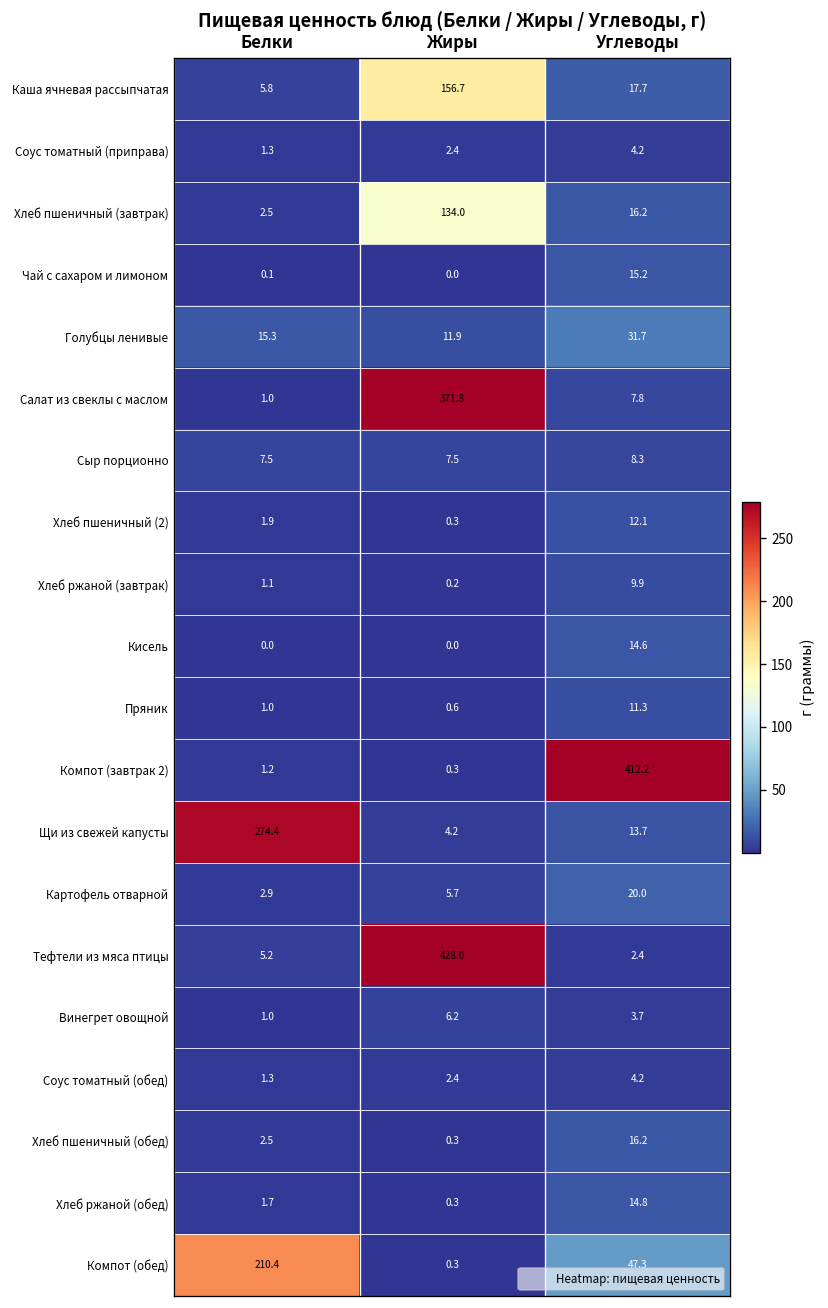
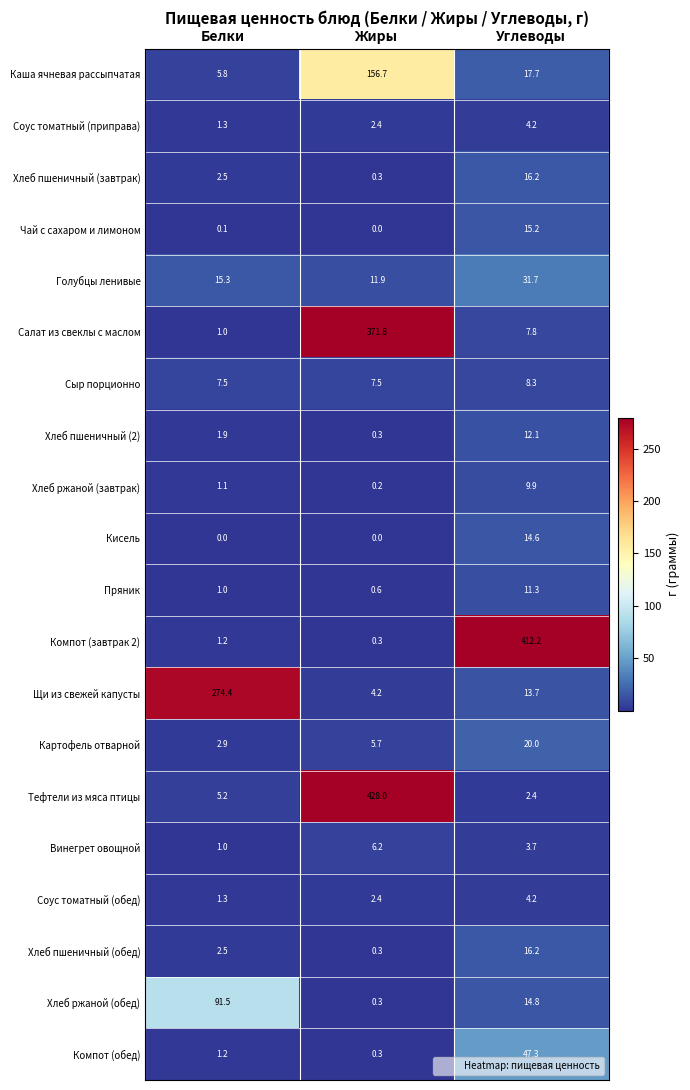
  {
    "Каша ячневая рассыпчатая": {
      "Белки": 5.8,
      "Жиры": 156.7,
      "Углеводы": 17.7
    },
    "Соус томатный (приправа)": {
      "Белки": 1.3,
      "Жиры": 2.4,
      "Углеводы": 4.2
    },
    "Хлеб пшеничный (завтрак)": {
      "Белки": 2.5,
-     "Жиры": 134.0,
+     "Жиры": 0.3,
      "Углеводы": 16.2
    },
    "Чай с сахаром и лимоном": {
      "Белки": 0.1,
      "Жиры": 0.0,
      "Углеводы": 15.2
    },
    "Голубцы ленивые": {
      "Белки": 15.3,
      "Жиры": 11.9,
      "Углеводы": 31.7
    },
    "Салат из свеклы с маслом": {
      "Белки": 1.0,
      "Жиры": 371.8,
      "Углеводы": 7.8
    },
    "Сыр порционно": {
      "Белки": 7.5,
      "Жиры": 7.5,
      "Углеводы": 8.3
    },
    "Хлеб пшеничный (2)": {
      "Белки": 1.9,
      "Жиры": 0.3,
      "Углеводы": 12.1
    },
    "Хлеб ржаной (завтрак)": {
      "Белки": 1.1,
      "Жиры": 0.2,
      "Углеводы": 9.9
    },
    "Кисель": {
      "Белки": 0.0,
      "Жиры": 0.0,
      "Углеводы": 14.6
    },
    "Пряник": {
      "Белки": 1.0,
      "Жиры": 0.6,
      "Углеводы": 11.3
    },
    "Компот (завтрак 2)": {
      "Белки": 1.2,
      "Жиры": 0.3,
      "Углеводы": 412.2
    },
    "Щи из свежей капусты": {
      "Белки": 274.4,
      "Жиры": 4.2,
      "Углеводы": 13.7
    },
    "Картофель отварной": {
      "Белки": 2.9,
      "Жиры": 5.7,
      "Углеводы": 20.0
    },
    "Тефтели из мяса птицы": {
      "Белки": 5.2,
      "Жиры": 428.0,
      "Углеводы": 2.4
    },
    "Винегрет овощной": {
      "Белки": 1.0,
      "Жиры": 6.2,
      "Углеводы": 3.7
    },
    "Соус томатный (обед)": {
      "Белки": 1.3,
      "Жиры": 2.4,
      "Углеводы": 4.2
    },
    "Хлеб пшеничный (обед)": {
      "Белки": 2.5,
      "Жиры": 0.3,
      "Углеводы": 16.2
    },
    "Хлеб ржаной (обед)": {
-     "Белки": 1.7,
+     "Белки": 91.5,
      "Жиры": 0.3,
      "Углеводы": 14.8
    },
    "Компот (обед)": {
-     "Белки": 210.4,
+     "Белки": 1.2,
      "Жиры": 0.3
    }
  }
